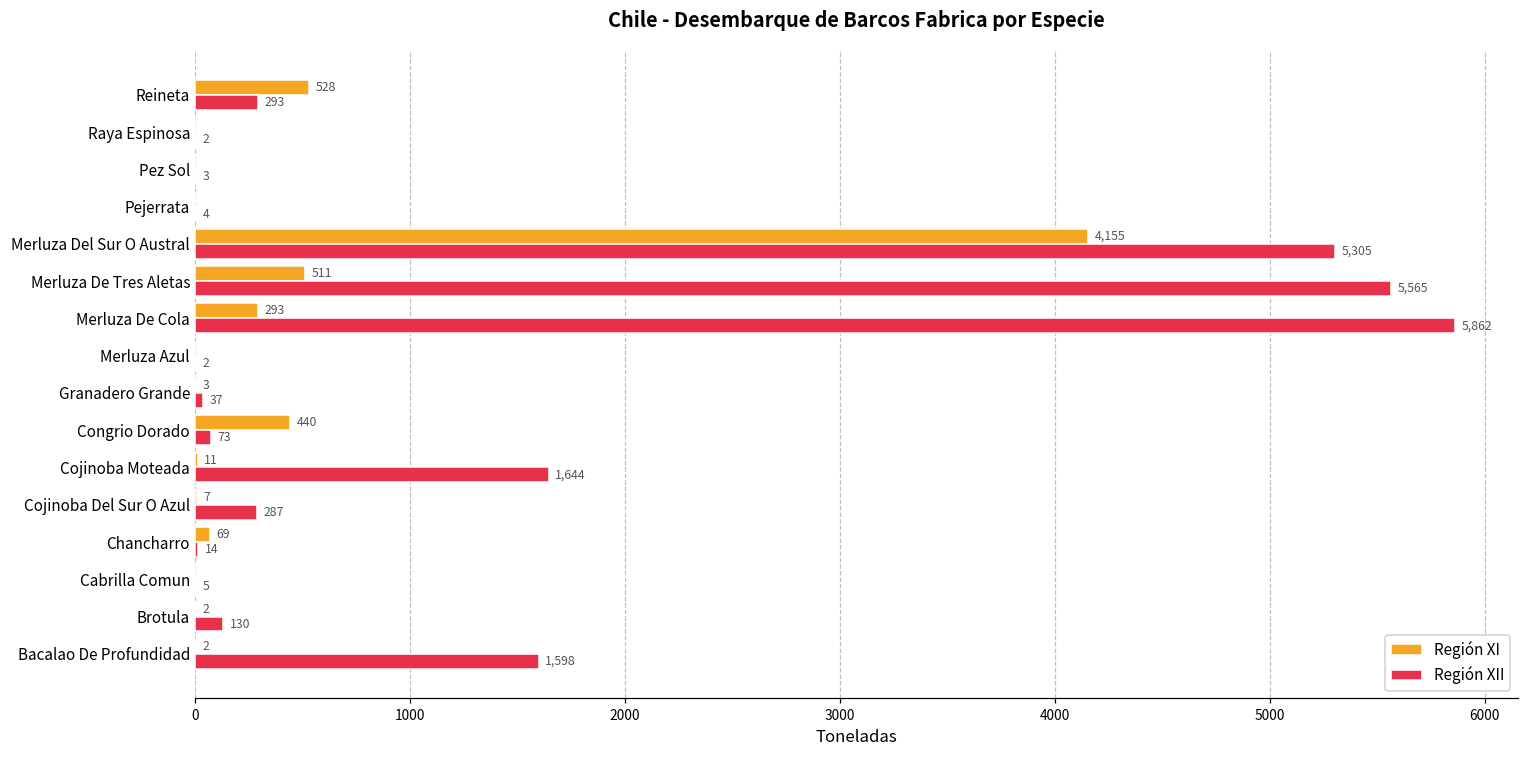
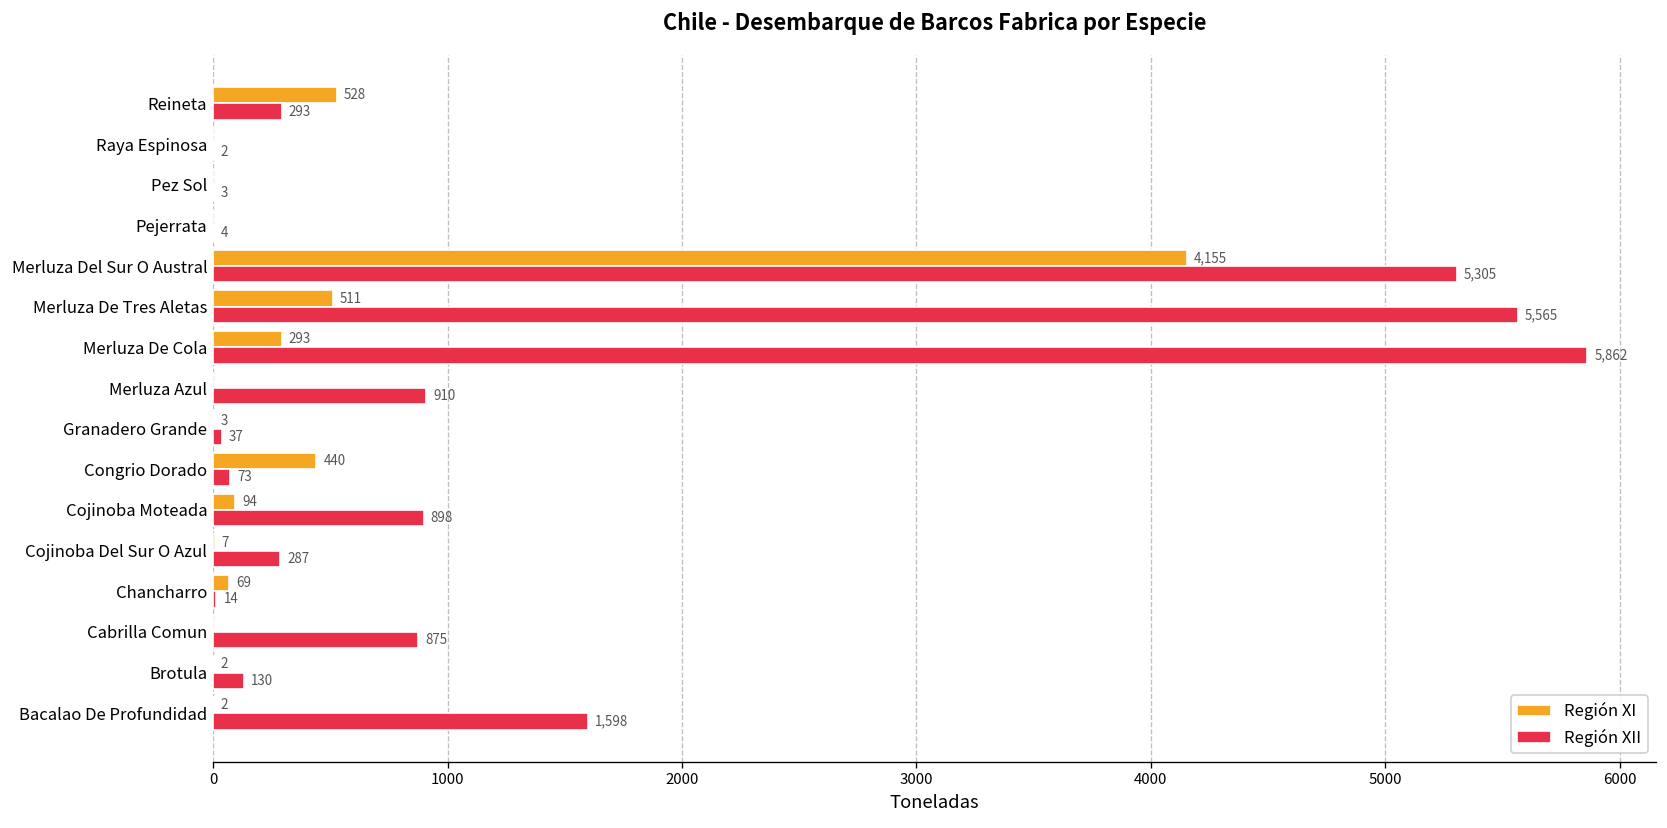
  {
    "Región XI": {
      "Reineta": "528",
      "Merluza Del Sur O Austral": "4,155",
      "Merluza De Tres Aletas": "511",
      "Merluza De Cola": "293",
      "Granadero Grande": "3",
      "Congrio Dorado": "440",
-     "Cojinoba Moteada": "11",
+     "Cojinoba Moteada": "94",
      "Cojinoba Del Sur O Azul": "7",
      "Chancharro": "69",
      "Brotula": "2",
      "Bacalao De Profundidad": "2"
    },
    "Región XII": {
      "Reineta": "293",
      "Raya Espinosa": "2",
      "Pez Sol": "3",
      "Pejerrata": "4",
      "Merluza Del Sur O Austral": "5,305",
      "Merluza De Tres Aletas": "5,565",
      "Merluza De Cola": "5,862",
-     "Merluza Azul": "2",
+     "Merluza Azul": "910",
      "Granadero Grande": "37",
      "Congrio Dorado": "73",
-     "Cojinoba Moteada": "1,644",
+     "Cojinoba Moteada": "898",
      "Cojinoba Del Sur O Azul": "287",
      "Chancharro": "14",
-     "Cabrilla Comun": "5",
+     "Cabrilla Comun": "875",
      "Brotula": "130",
      "Bacalao De Profundidad": "1,598"
    }
  }
